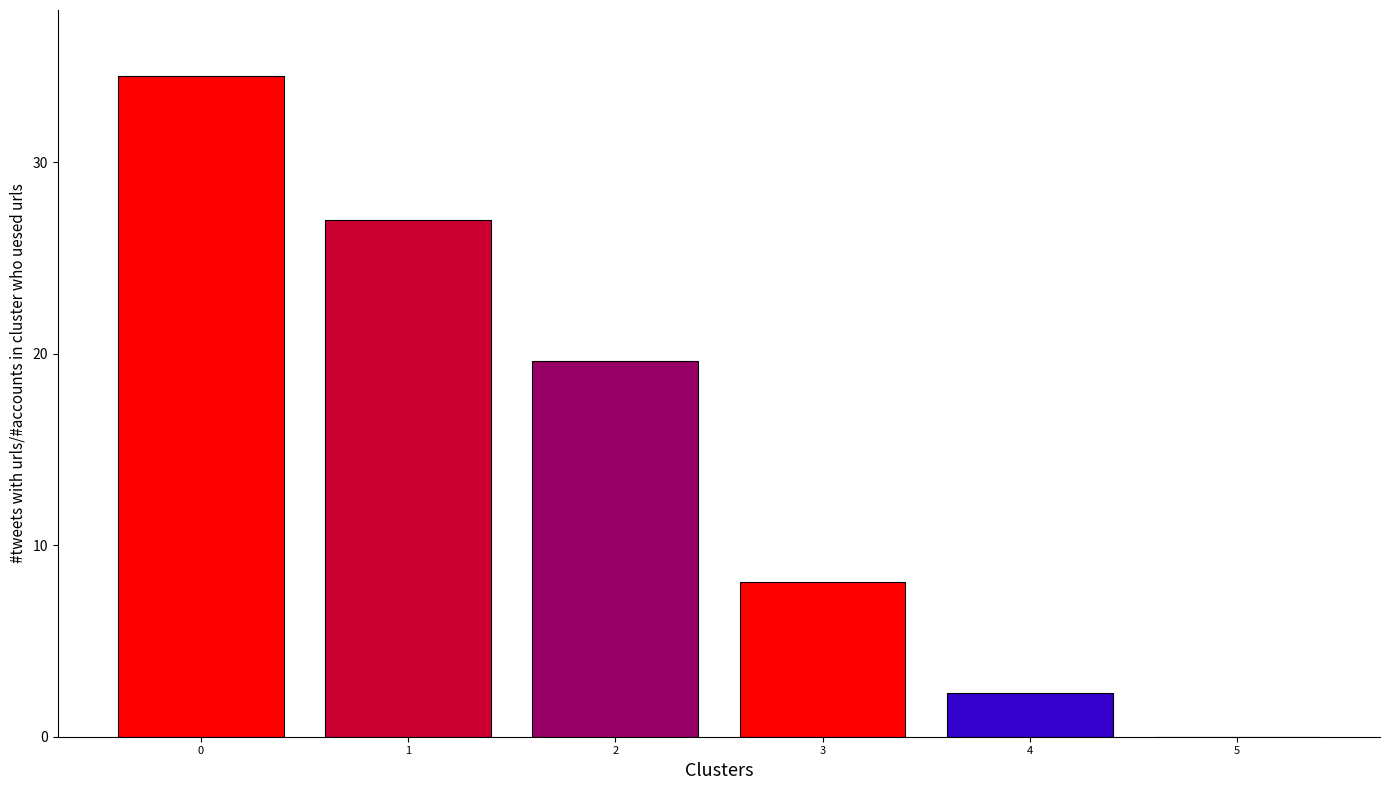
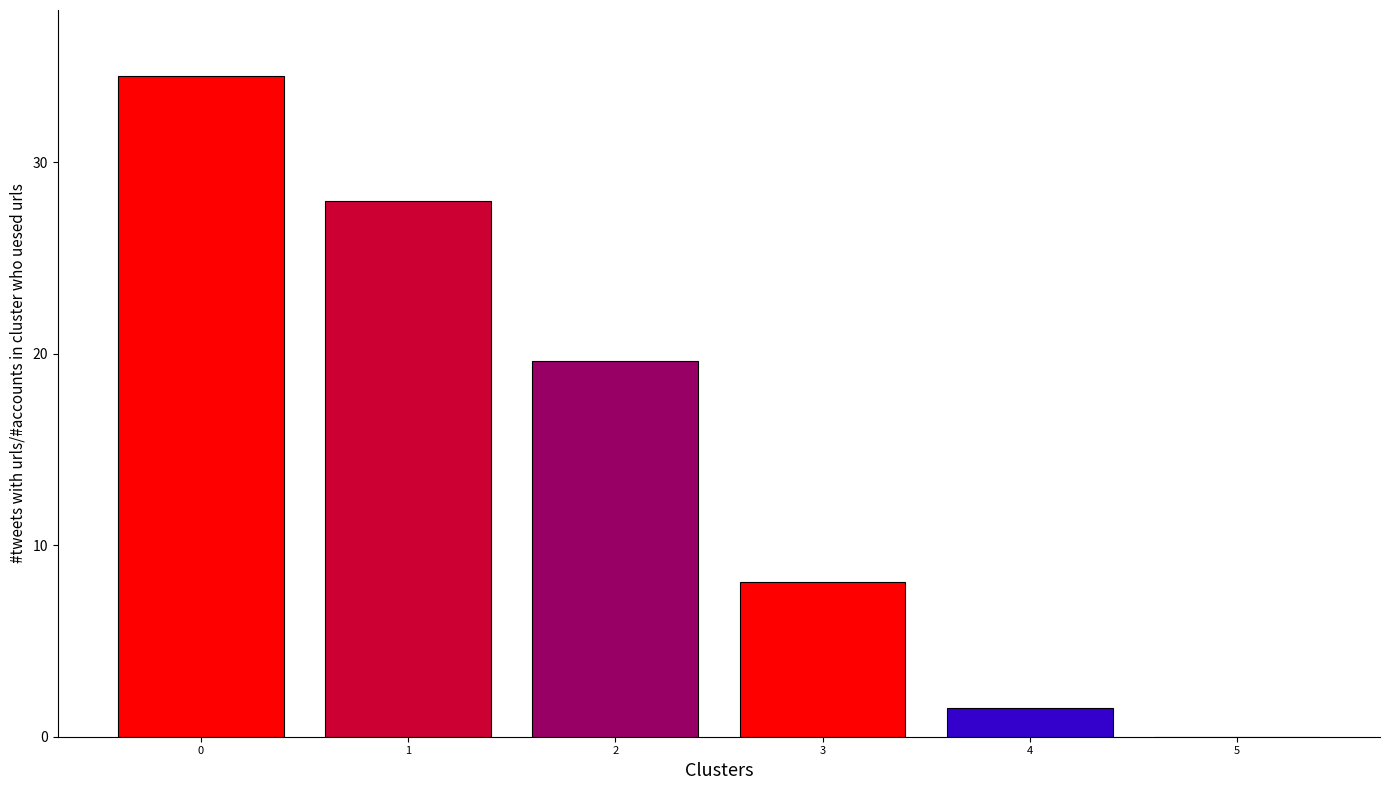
  {
    "0": 34.5,
-   "1": 27,
+   "1": 28,
    "2": 19.6,
    "3": 8.1,
-   "4": 2.3,
+   "4": 1.5,
    "5": 0.0
  }
